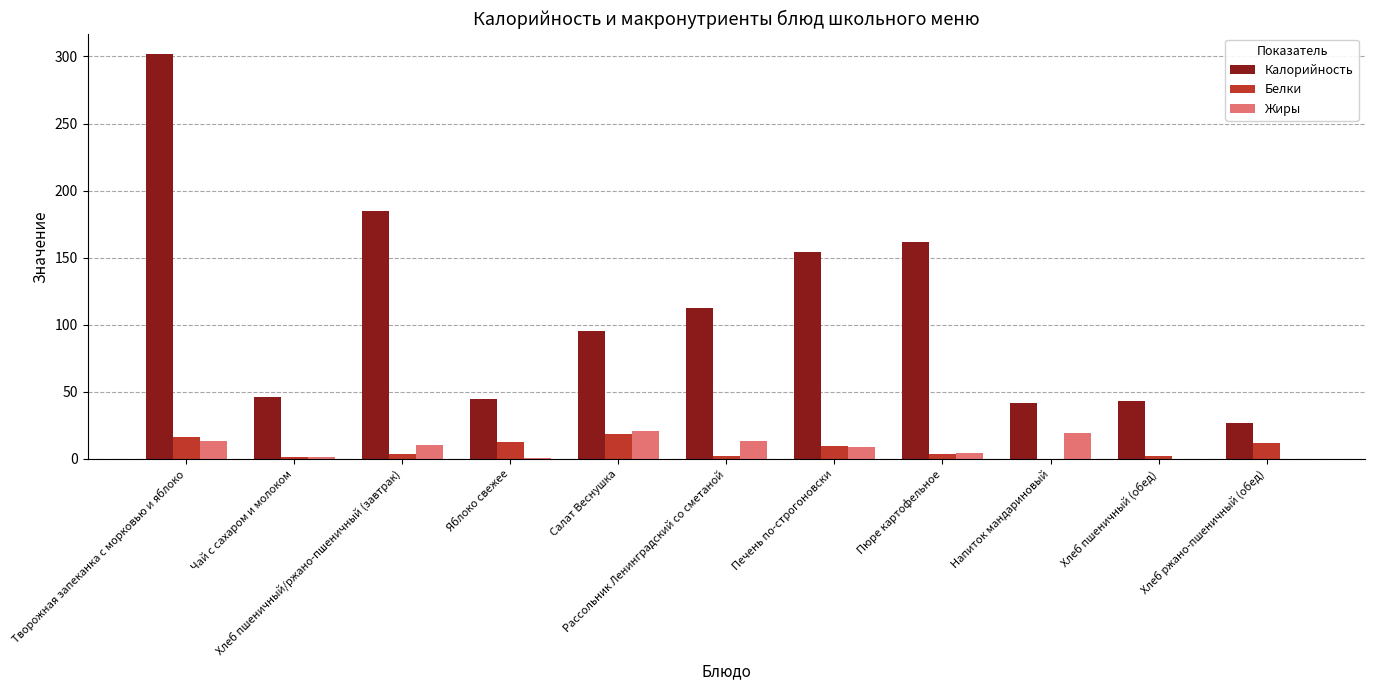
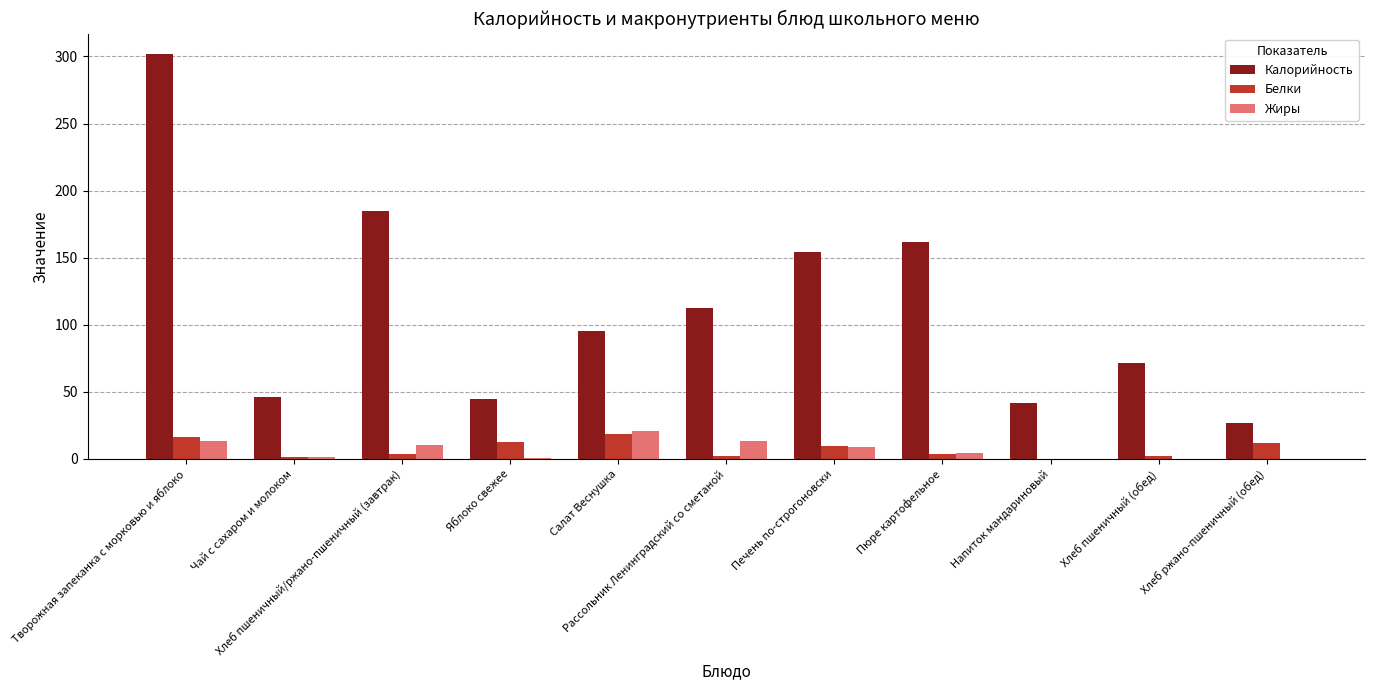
  {
    "Калорийность": {
      "Творожная запеканка с морковью и яблоко": 302,
      "Чай с сахаром и молоком": 46,
      "Хлеб пшеничный/ржано-пшеничный (завтрак)": 184,
      "Яблоко свежее": 44,
      "Салат Веснушка": 95,
      "Рассольник Ленинградский со сметаной": 113,
      "Печень по-строгоновски": 154,
      "Пюре картофельное": 161,
      "Напиток мандариновый": 41,
-     "Хлеб пшеничный (обед)": 43,
+     "Хлеб пшеничный (обед)": 71,
      "Хлеб ржано-пшеничный (обед)": 26
    },
    "Белки": {
      "Творожная запеканка с морковью и яблоко": 16,
      "Хлеб пшеничный/ржано-пшеничный (завтрак)": 4,
      "Яблоко свежее": 13,
      "Салат Веснушка": 19,
      "Рассольник Ленинградский со сметаной": 2,
      "Печень по-строгоновски": 10,
      "Пюре картофельное": 3,
      "Хлеб пшеничный (обед)": 2,
      "Хлеб ржано-пшеничный (обед)": 12
    },
    "Жиры": {
      "Творожная запеканка с морковью и яблоко": 13,
      "Хлеб пшеничный/ржано-пшеничный (завтрак)": 10,
      "Салат Веснушка": 21,
      "Рассольник Ленинградский со сметаной": 14,
      "Печень по-строгоновски": 9,
      "Пюре картофельное": 5,
-     "Напиток мандариновый": 19
+     "Напиток мандариновый": 0
    }
  }
